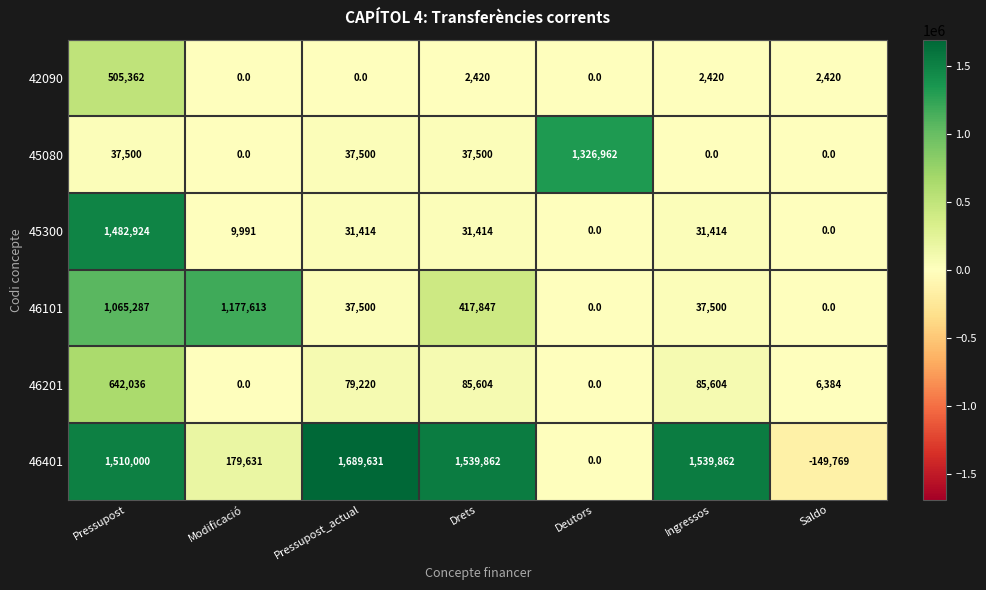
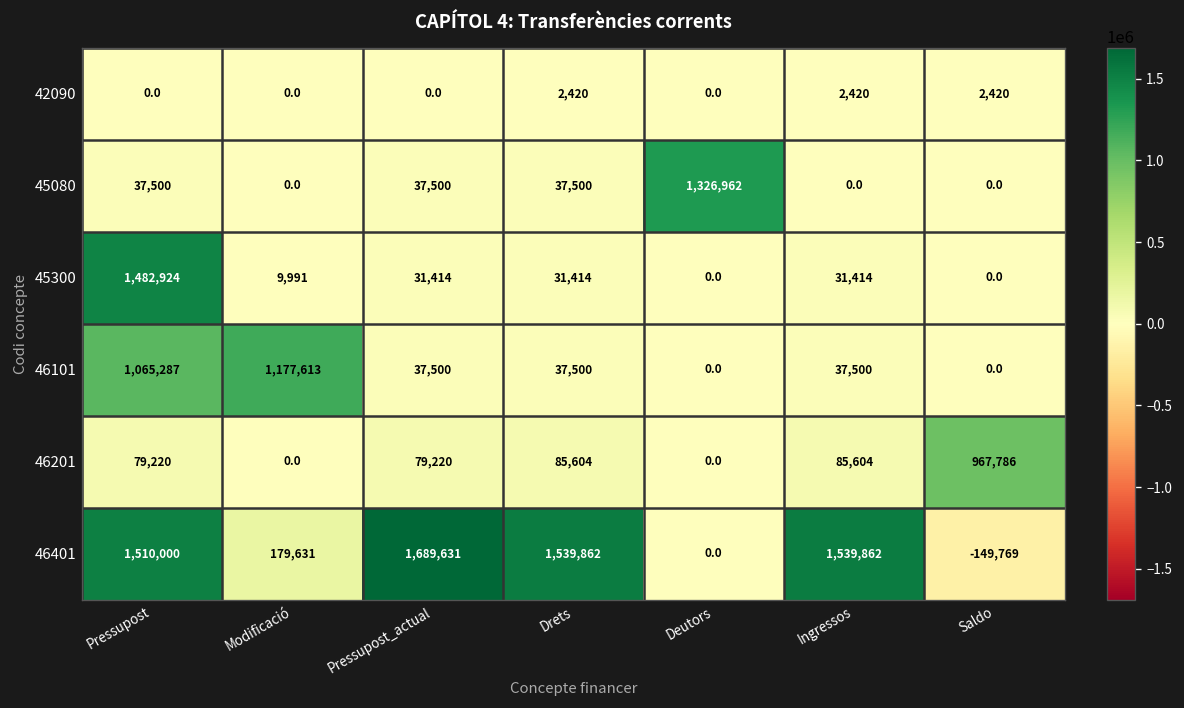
  {
    "42090": {
-     "Pressupost": "505,362",
+     "Pressupost": "0.0",
      "Modificació": "0.0",
      "Pressupost_actual": "0.0",
      "Drets": "2,420",
      "Deutors": "0.0",
      "Ingressos": "2,420",
      "Saldo": "2,420"
    },
    "45080": {
      "Pressupost": "37,500",
      "Modificació": "0.0",
      "Pressupost_actual": "37,500",
      "Drets": "37,500",
      "Deutors": "1,326,962",
      "Ingressos": "0.0",
      "Saldo": "0.0"
    },
    "45300": {
      "Pressupost": "1,482,924",
      "Modificació": "9,991",
      "Pressupost_actual": "31,414",
      "Drets": "31,414",
      "Deutors": "0.0",
      "Ingressos": "31,414",
      "Saldo": "0.0"
    },
    "46101": {
      "Pressupost": "1,065,287",
      "Modificació": "1,177,613",
      "Pressupost_actual": "37,500",
-     "Drets": "417,847",
+     "Drets": "37,500",
      "Deutors": "0.0",
      "Ingressos": "37,500",
      "Saldo": "0.0"
    },
    "46201": {
-     "Pressupost": "642,036",
+     "Pressupost": "79,220",
      "Modificació": "0.0",
      "Pressupost_actual": "79,220",
      "Drets": "85,604",
      "Deutors": "0.0",
      "Ingressos": "85,604",
-     "Saldo": "6,384"
+     "Saldo": "967,786"
    },
    "46401": {
      "Pressupost": "1,510,000",
      "Modificació": "179,631",
      "Pressupost_actual": "1,689,631",
      "Drets": "1,539,862",
      "Deutors": "0.0",
      "Ingressos": "1,539,862",
      "Saldo": "-149,769"
    }
  }
